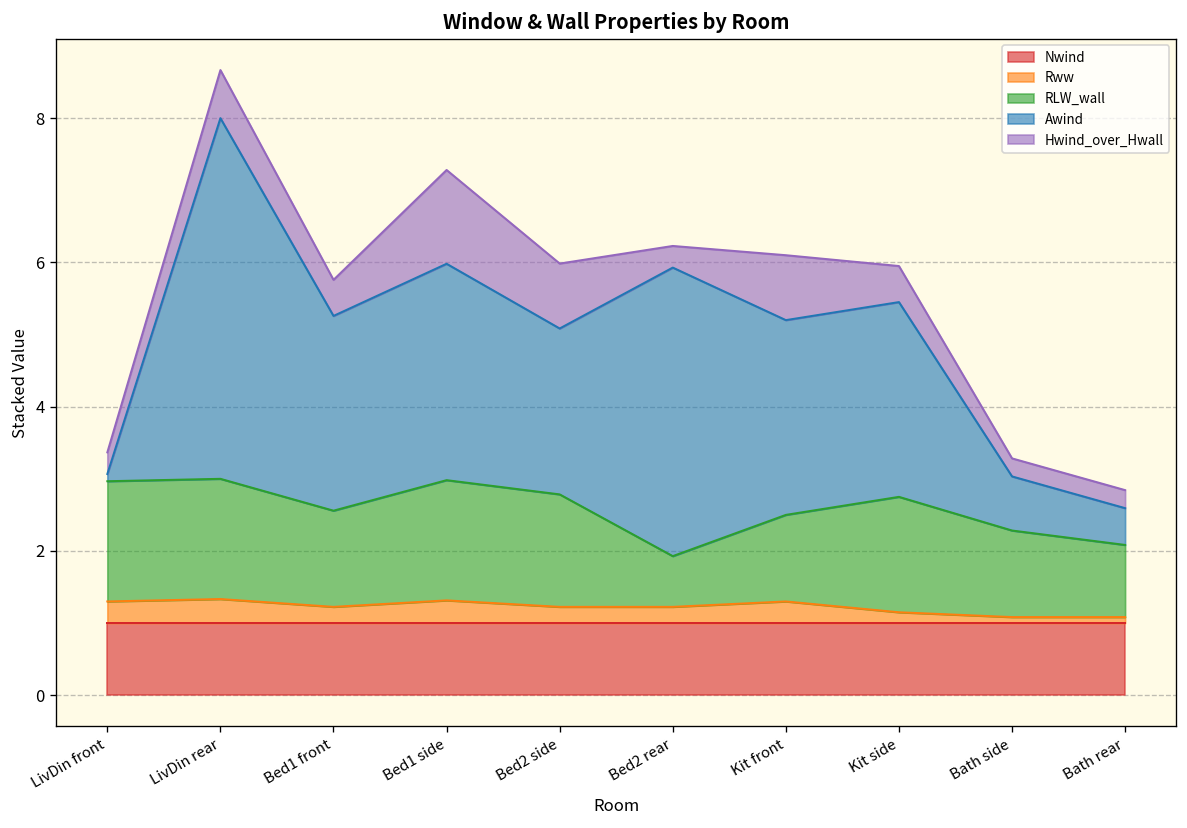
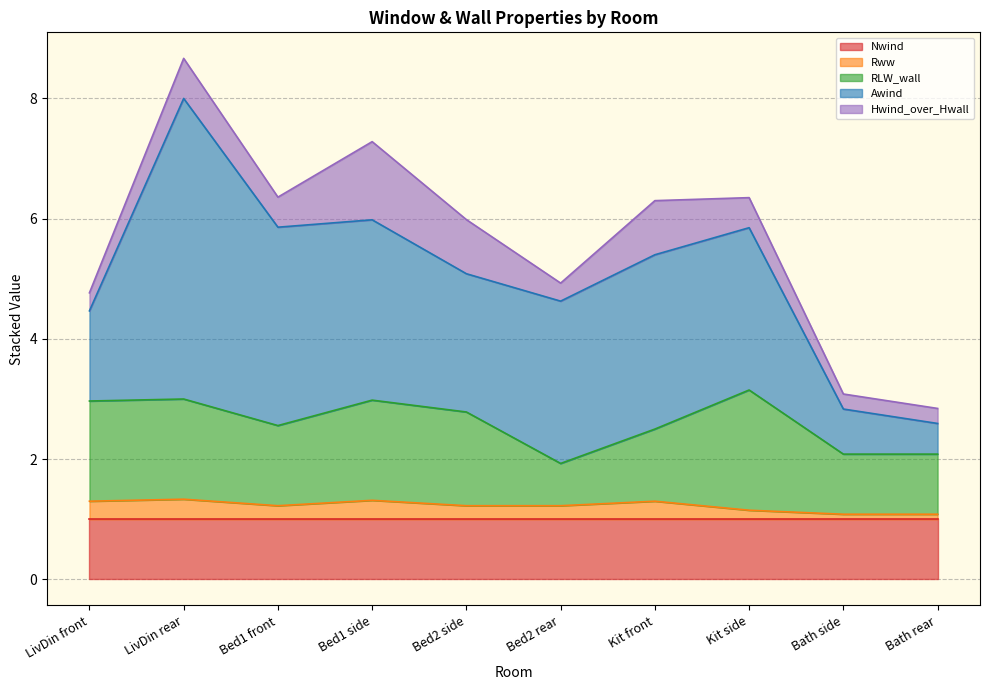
  {
    "Nwind": {
      "LivDin front": 1.0,
      "LivDin rear": 1.0,
      "Bed1 front": 1.0,
      "Bed1 side": 1.0,
      "Bed2 side": 1.0,
      "Bed2 rear": 1.0,
      "Kit front": 1.0,
      "Kit side": 1.0,
      "Bath side": 1.0,
      "Bath rear": 1.0
    },
    "Rww": {
      "LivDin front": 0.3,
      "LivDin rear": 0.3,
      "Bed1 front": 0.2,
      "Bed1 side": 0.3,
      "Bed2 side": 0.2,
      "Bed2 rear": 0.2,
      "Kit front": 0.3,
      "Kit side": 0.1,
      "Bath side": 0.1,
      "Bath rear": 0.1
    },
    "RLW_wall": {
      "LivDin front": 1.7,
      "LivDin rear": 1.7,
      "Bed1 front": 1.3,
      "Bed1 side": 1.7,
      "Bed2 side": 1.6,
      "Bed2 rear": 0.7,
      "Kit front": 1.2,
-     "Kit side": 1.6,
-     "Bath side": 1.2,
+     "Kit side": 2.0,
+     "Bath side": 1.0,
      "Bath rear": 1.0
    },
    "Awind": {
-     "LivDin front": 0.1,
+     "LivDin front": 1.5,
      "LivDin rear": 5.0,
-     "Bed1 front": 2.7,
+     "Bed1 front": 3.3,
      "Bed1 side": 3.0,
      "Bed2 side": 2.3,
-     "Bed2 rear": 4.0,
-     "Kit front": 2.7,
+     "Bed2 rear": 2.7,
+     "Kit front": 2.9,
      "Kit side": 2.7,
      "Bath side": 0.8,
      "Bath rear": 0.5
    },
    "Hwind_over_Hwall": {
      "LivDin front": 0.3,
      "LivDin rear": 0.7,
      "Bed1 front": 0.5,
      "Bed1 side": 1.3,
      "Bed2 side": 0.9,
      "Bed2 rear": 0.3,
      "Kit front": 0.9,
      "Kit side": 0.5,
      "Bath side": 0.3,
      "Bath rear": 0.3
    }
  }
